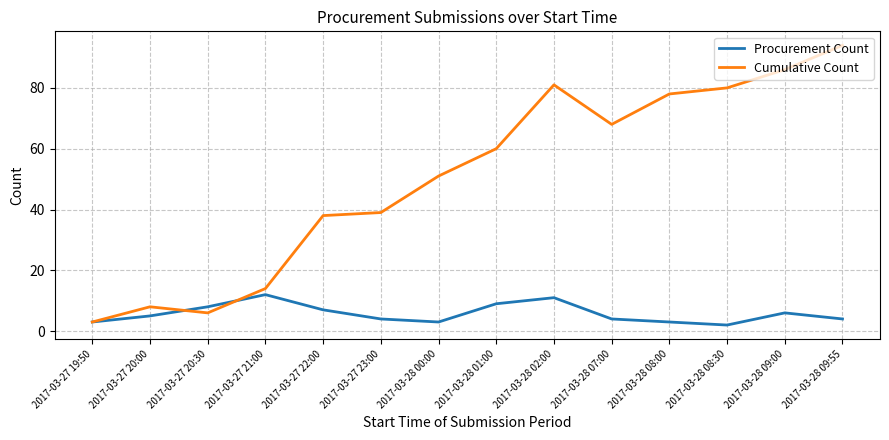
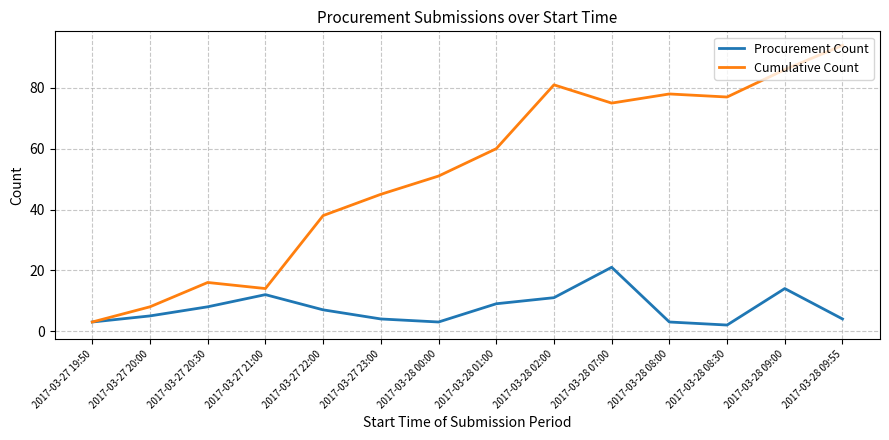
  {
    "Procurement Count": {
      "2017-03-27 20:00": 5,
      "2017-03-27 20:30": 8,
      "2017-03-27 21:00": 12,
      "2017-03-27 22:00": 7,
      "2017-03-27 23:00": 4,
      "2017-03-28 00:00": 3,
      "2017-03-28 01:00": 9,
      "2017-03-28 02:00": 11,
-     "2017-03-28 07:00": 4,
+     "2017-03-28 07:00": 21,
      "2017-03-28 08:00": 3,
      "2017-03-28 08:30": 2,
-     "2017-03-28 09:00": 6,
+     "2017-03-28 09:00": 14,
      "2017-03-28 09:55": 4
    },
    "Cumulative Count": {
      "2017-03-27 20:00": 8,
-     "2017-03-27 20:30": 6,
+     "2017-03-27 20:30": 16,
      "2017-03-27 21:00": 14,
      "2017-03-27 22:00": 38,
-     "2017-03-27 23:00": 39,
+     "2017-03-27 23:00": 45,
      "2017-03-28 00:00": 51,
      "2017-03-28 01:00": 60,
      "2017-03-28 02:00": 81,
-     "2017-03-28 07:00": 68,
+     "2017-03-28 07:00": 75,
      "2017-03-28 08:00": 78,
-     "2017-03-28 08:30": 80
+     "2017-03-28 08:30": 77
    }
  }
